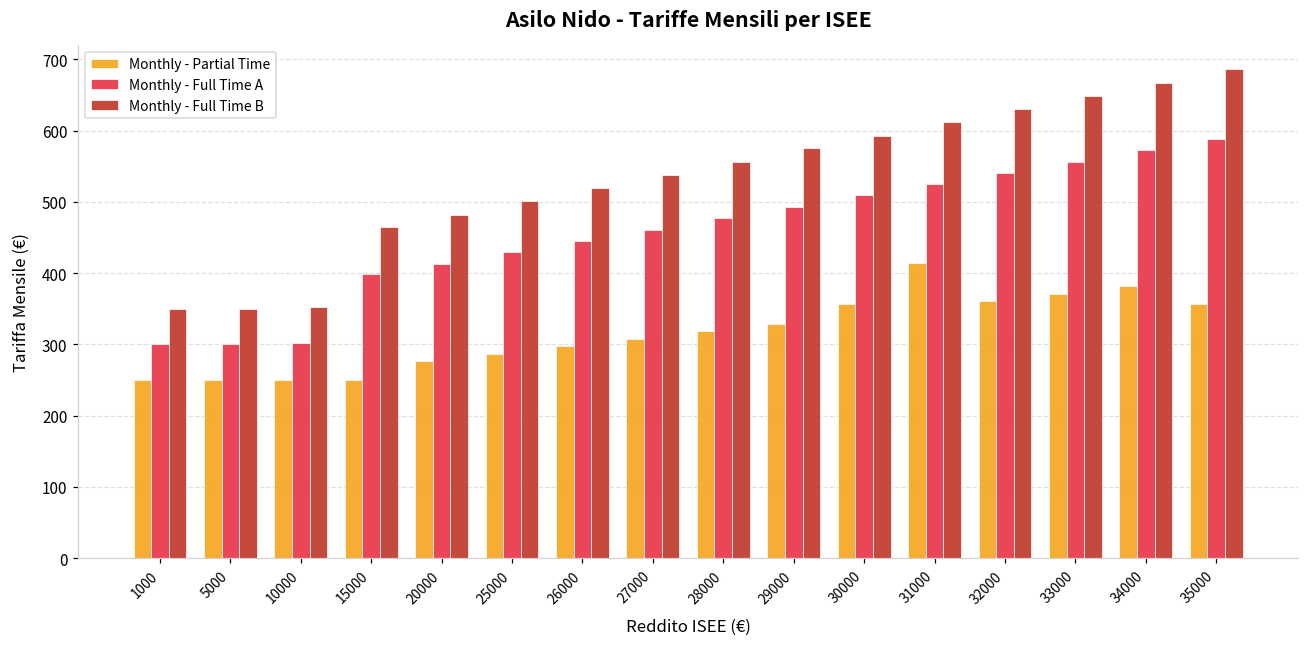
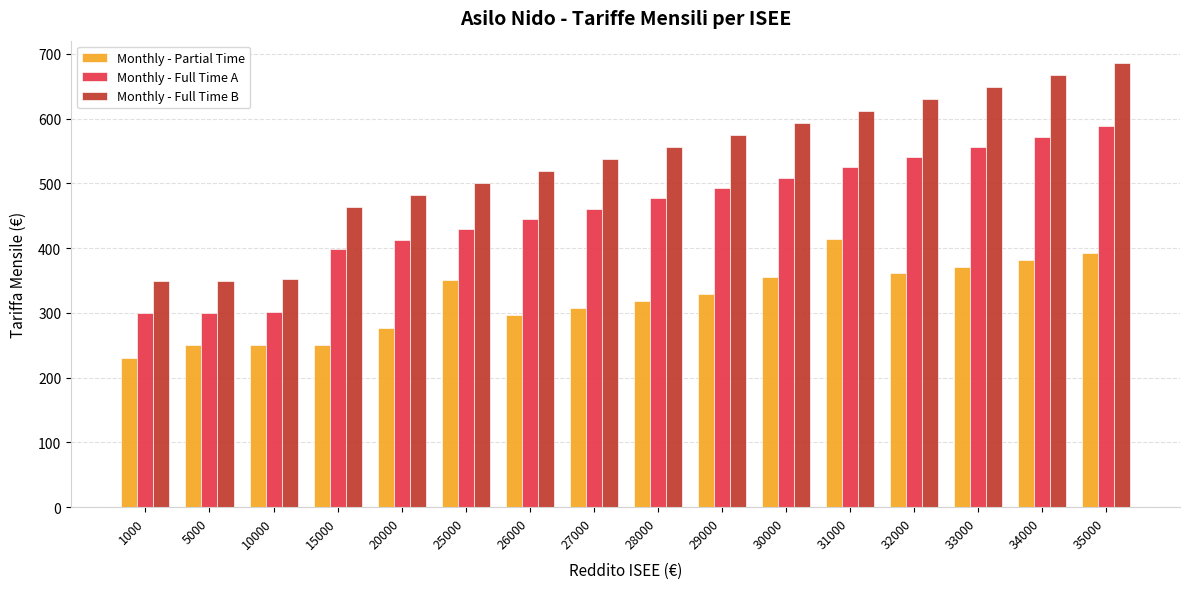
  {
    "Monthly - Partial Time": {
-     "1000": 250,
+     "1000": 230,
      "5000": 250,
      "10000": 250,
      "15000": 250,
      "20000": 280,
-     "25000": 290,
+     "25000": 350,
      "26000": 300,
      "27000": 310,
      "28000": 320,
      "29000": 330,
      "30000": 360,
      "31000": 410,
      "32000": 360,
      "33000": 370,
      "34000": 380,
-     "35000": 360
+     "35000": 390
    }
  }
